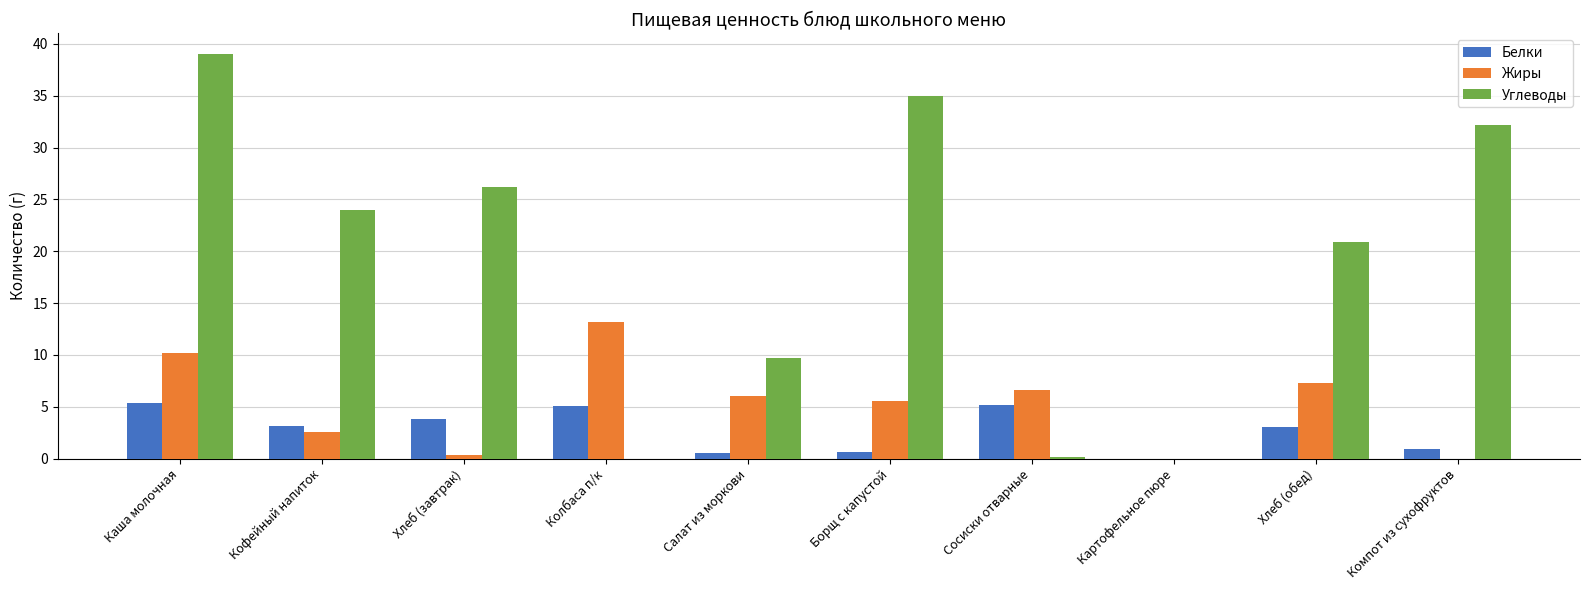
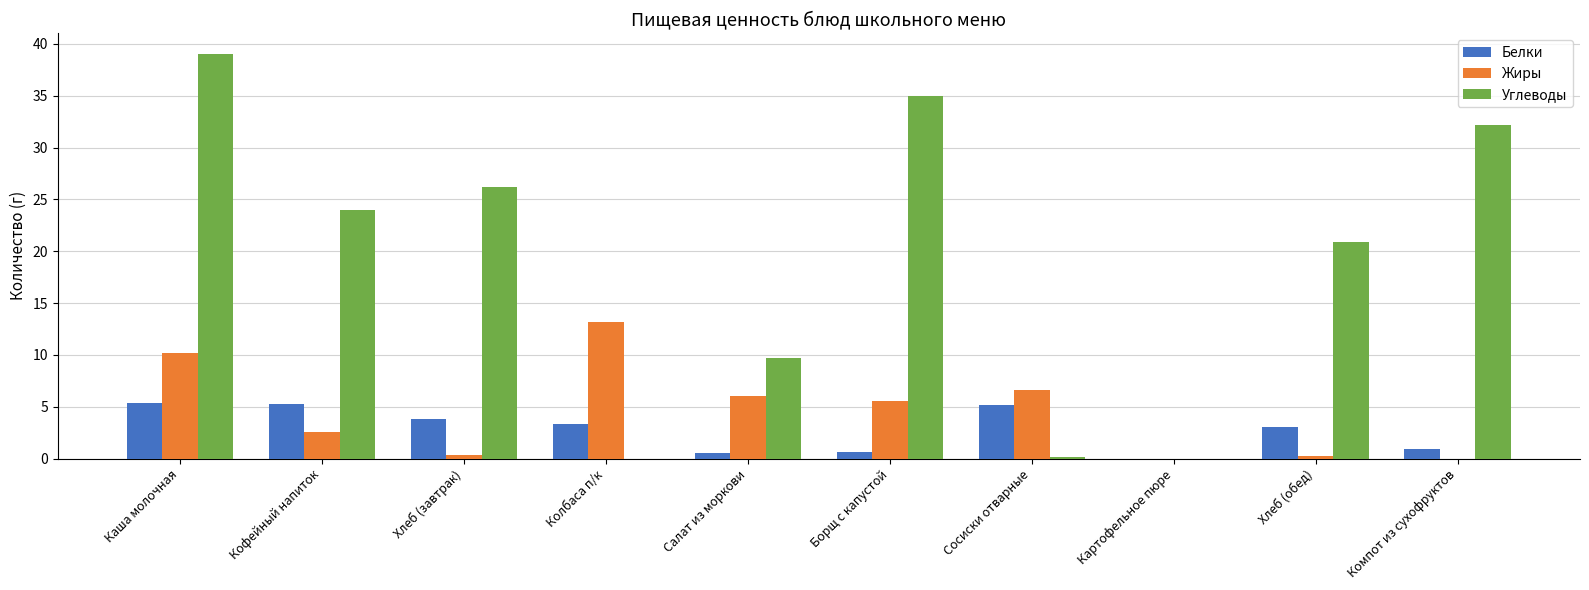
  {
    "Белки": {
      "Каша молочная": 5.4,
-     "Кофейный напиток": 3.1,
+     "Кофейный напиток": 5.3,
      "Хлеб (завтрак)": 3.8,
-     "Колбаса п/к": 5.1,
+     "Колбаса п/к": 3.3,
      "Салат из моркови": 0.5,
      "Борщ с капустой": 0.6,
      "Сосиски отварные": 5.2,
      "Картофельное пюре": 0.0,
      "Хлеб (обед)": 3.0,
      "Компот из сухофруктов": 0.9
    },
    "Жиры": {
      "Каша молочная": 10.2,
      "Кофейный напиток": 2.6,
      "Хлеб (завтрак)": 0.3,
      "Колбаса п/к": 13.2,
      "Салат из моркови": 6.0,
      "Борщ с капустой": 5.5,
      "Сосиски отварные": 6.6,
      "Картофельное пюре": 0.0,
-     "Хлеб (обед)": 7.3,
+     "Хлеб (обед)": 0.2,
      "Компот из сухофруктов": 0.0
    },
    "Углеводы": {
      "Каша молочная": 39.1,
      "Кофейный напиток": 24.0,
      "Хлеб (завтрак)": 26.2,
      "Колбаса п/к": 0.0,
      "Салат из моркови": 9.7,
      "Борщ с капустой": 34.9,
      "Картофельное пюре": 0.0,
      "Хлеб (обед)": 20.9,
      "Компот из сухофруктов": 32.1
    }
  }
